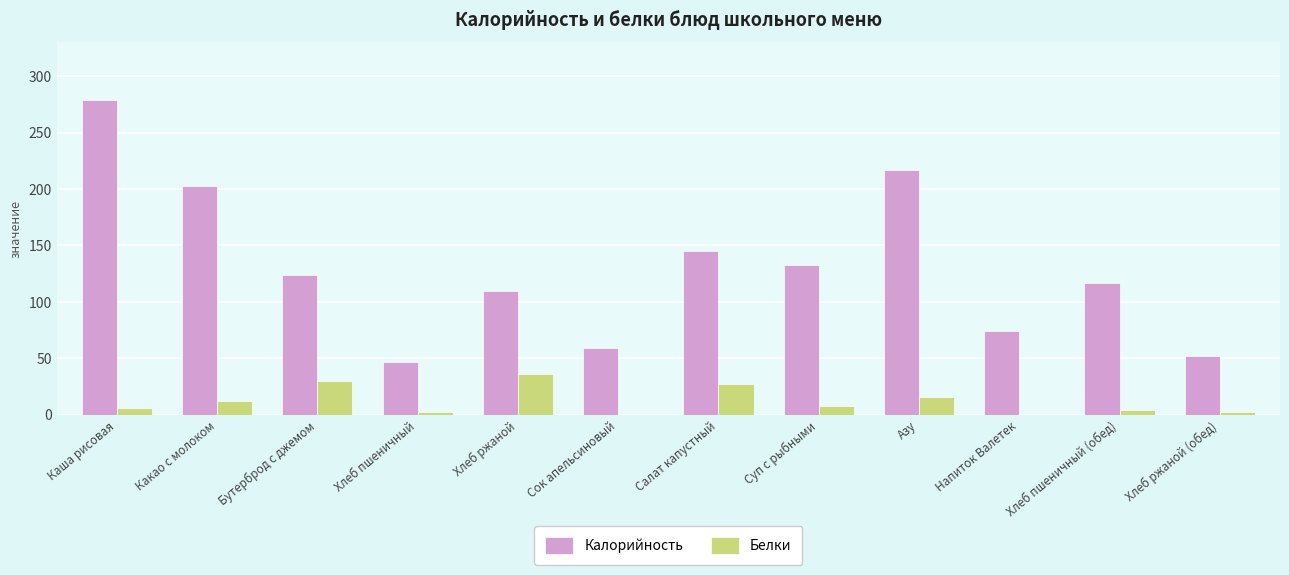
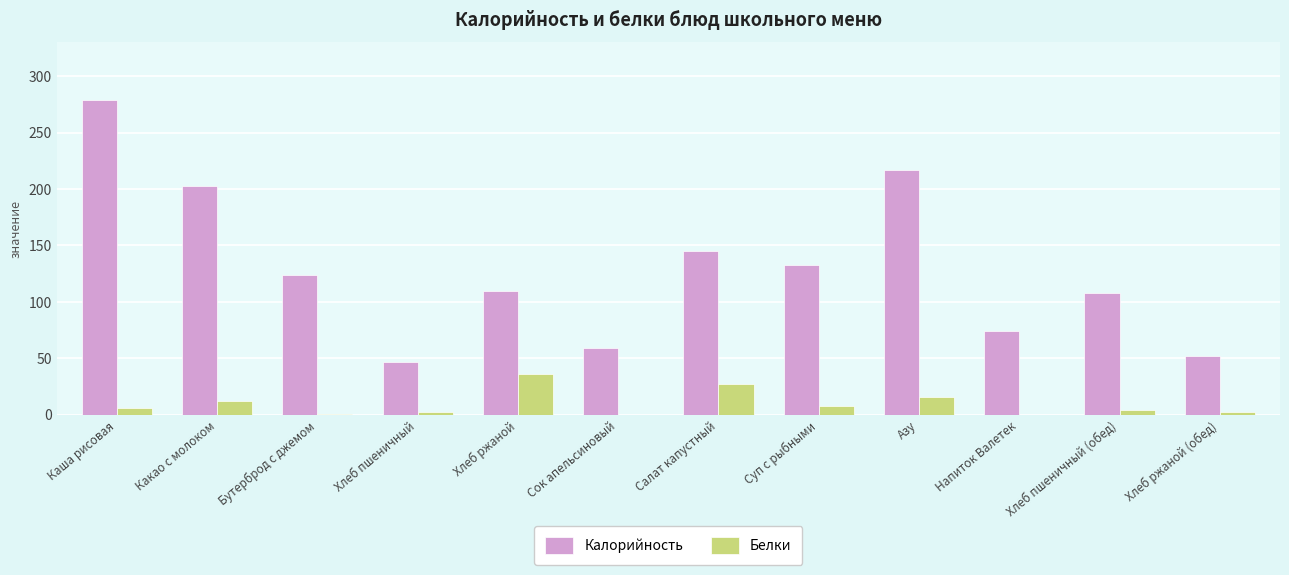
  {
    "Калорийность": {
      "Каша рисовая": 279,
      "Какао с молоком": 203,
      "Бутерброд с джемом": 124,
      "Хлеб пшеничный": 47,
      "Хлеб ржаной": 110,
      "Сок апельсиновый": 59,
      "Салат капустный": 145,
      "Суп с рыбными": 133,
      "Азу": 217,
      "Напиток Валетек": 74,
-     "Хлеб пшеничный (обед)": 117,
+     "Хлеб пшеничный (обед)": 108,
      "Хлеб ржаной (обед)": 52
    },
    "Белки": {
      "Каша рисовая": 6,
      "Какао с молоком": 12,
-     "Бутерброд с джемом": 30,
+     "Бутерброд с джемом": 1,
      "Хлеб ржаной": 36,
      "Сок апельсиновый": 0,
      "Салат капустный": 27,
      "Суп с рыбными": 8,
      "Азу": 16,
      "Напиток Валетек": 0,
      "Хлеб пшеничный (обед)": 4
    }
  }
